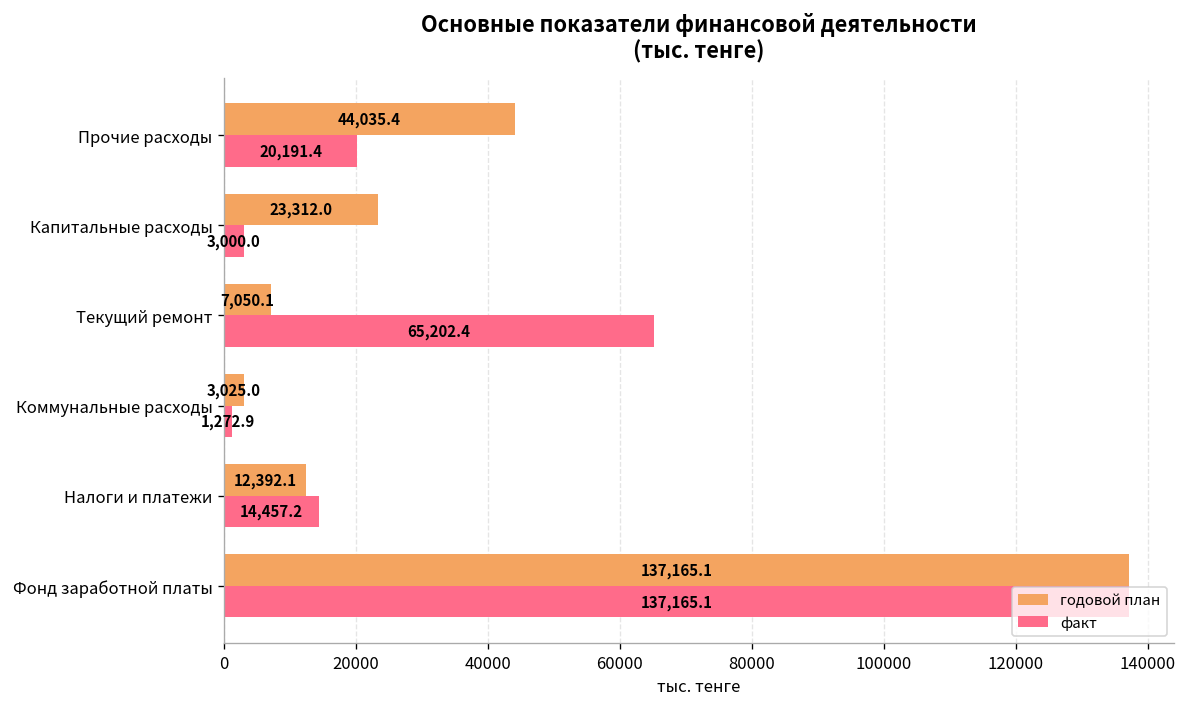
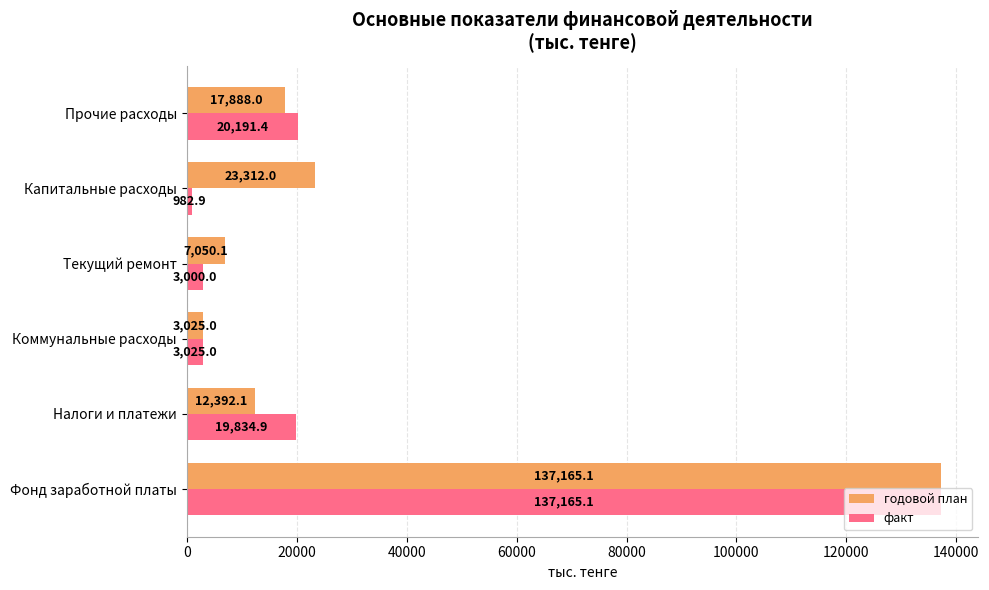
  {
    "годовой план": {
-     "Прочие расходы": "44,035.4",
+     "Прочие расходы": "17,888.0",
      "Капитальные расходы": "23,312.0",
      "Текущий ремонт": "7,050.1",
      "Коммунальные расходы": "3,025.0",
      "Налоги и платежи": "12,392.1",
      "Фонд заработной платы": "137,165.1"
    },
    "факт": {
      "Прочие расходы": "20,191.4",
-     "Капитальные расходы": "3,000.0",
-     "Текущий ремонт": "65,202.4",
-     "Коммунальные расходы": "1,272.9",
-     "Налоги и платежи": "14,457.2"
+     "Капитальные расходы": "982.9",
+     "Текущий ремонт": "3,000.0",
+     "Коммунальные расходы": "3,025.0",
+     "Налоги и платежи": "19,834.9"
    }
  }
